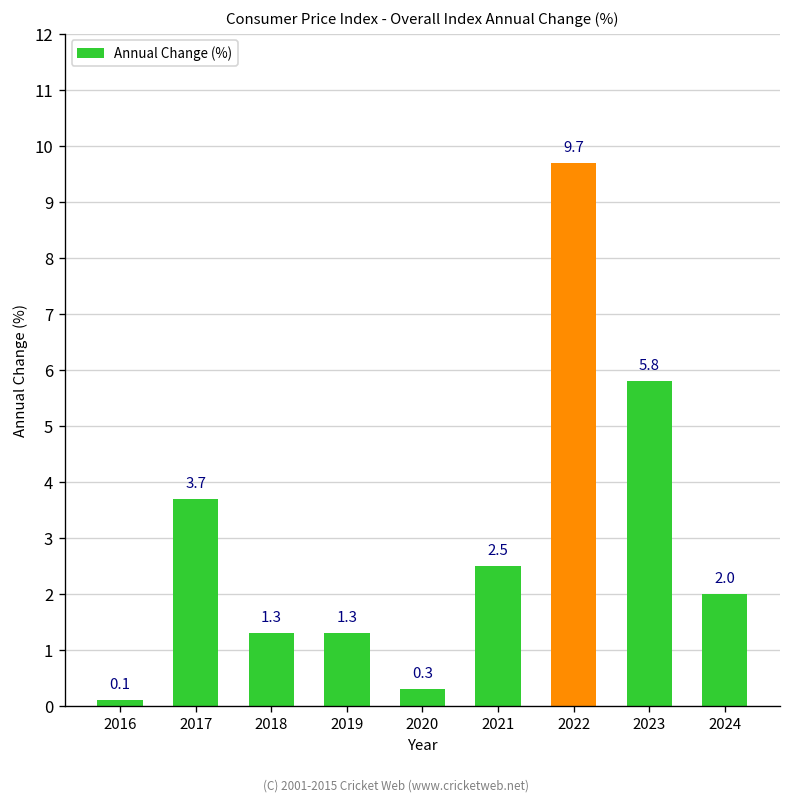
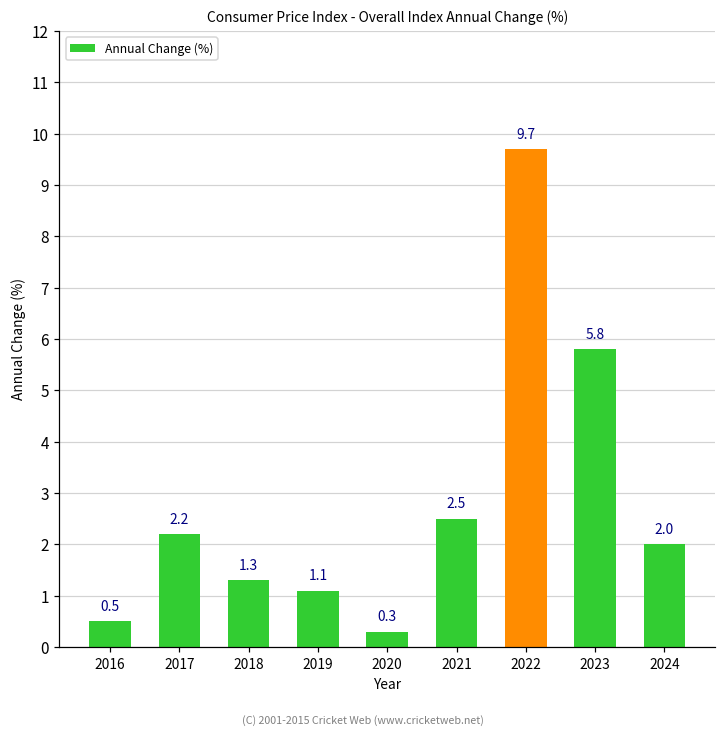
  {
-   "2016": 0.1,
-   "2017": 3.7,
+   "2016": 0.5,
+   "2017": 2.2,
    "2018": 1.3,
-   "2019": 1.3,
+   "2019": 1.1,
    "2020": 0.3,
    "2021": 2.5,
    "2022": 9.7,
    "2023": 5.8,
    "2024": 2.0
  }
